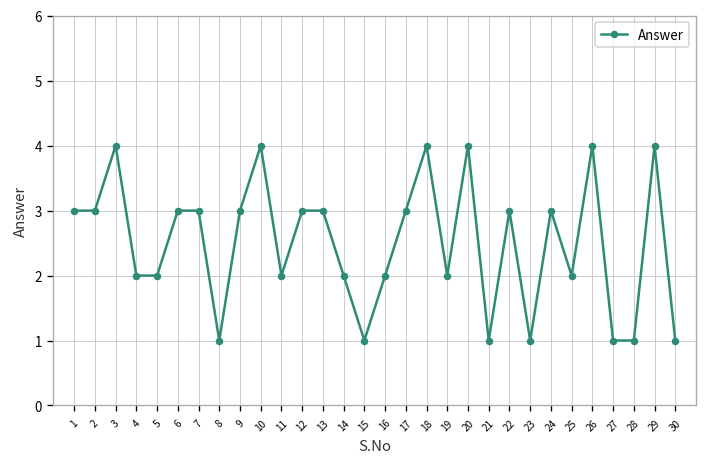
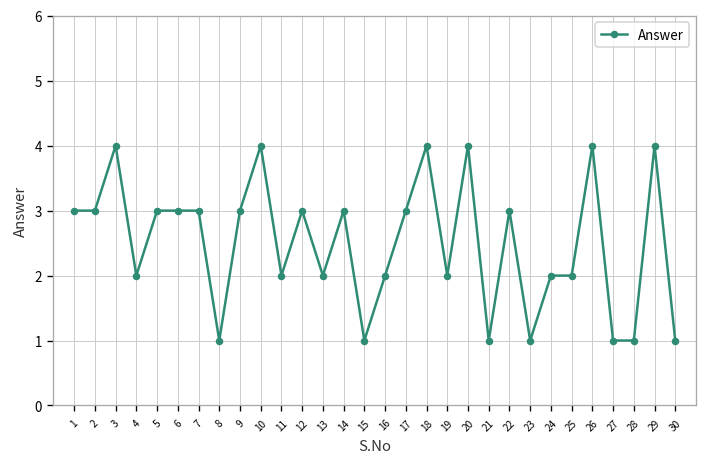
  {
    "1": 3,
    "2": 3,
    "3": 4,
    "4": 2,
-   "5": 2,
+   "5": 3,
    "6": 3,
    "7": 3,
    "8": 1,
    "9": 3,
    "10": 4,
    "11": 2,
    "12": 3,
-   "13": 3,
-   "14": 2,
+   "13": 2,
+   "14": 3,
    "15": 1,
    "16": 2,
    "17": 3,
    "18": 4,
    "19": 2,
    "20": 4,
    "21": 1,
    "22": 3,
    "23": 1,
-   "24": 3,
+   "24": 2,
    "25": 2,
    "26": 4,
    "27": 1,
    "28": 1,
    "29": 4,
    "30": 1
  }
